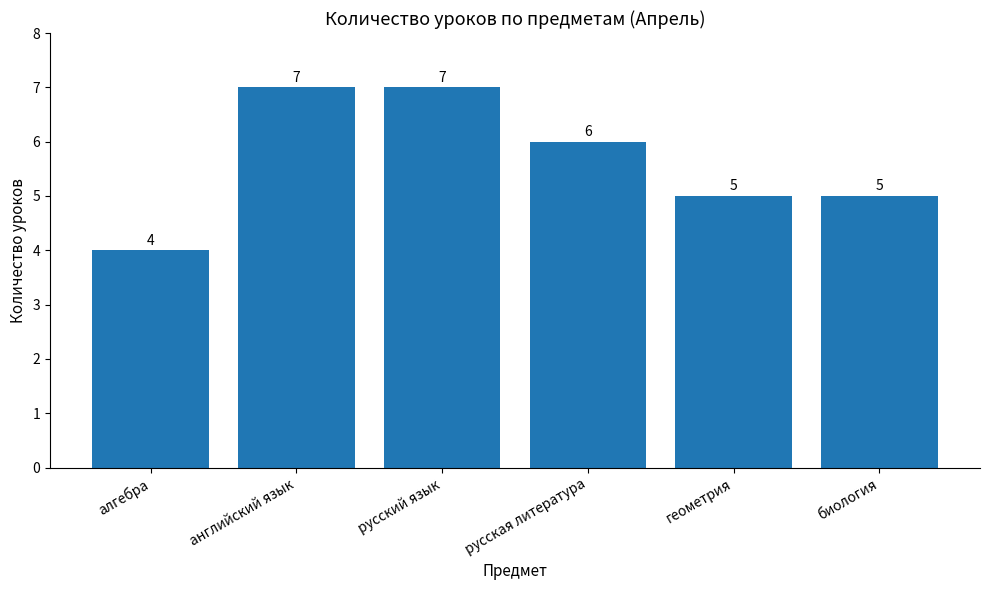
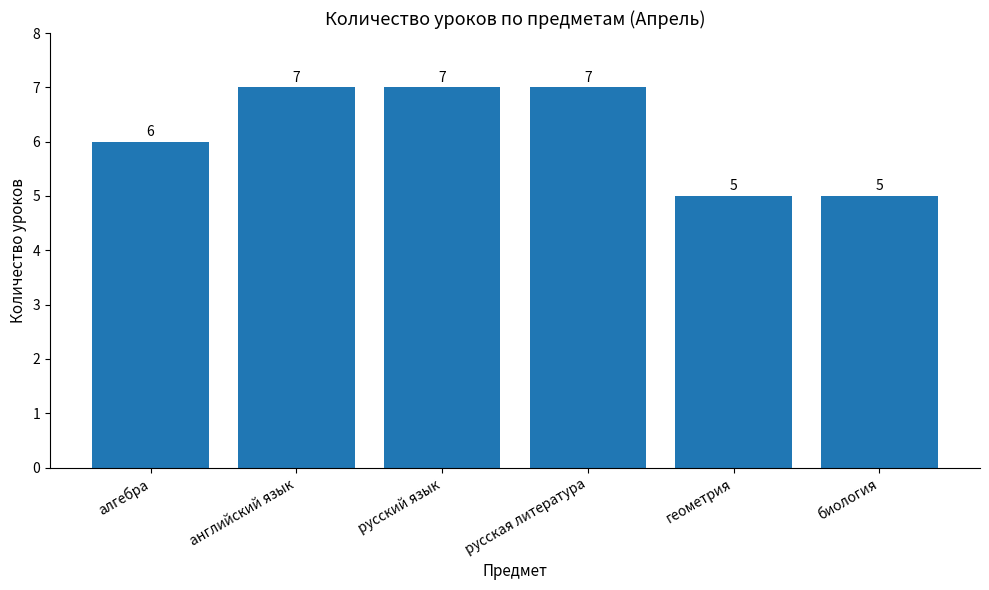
  {
-   "алгебра": 4,
+   "алгебра": 6,
    "английский язык": 7,
    "русский язык": 7,
-   "русская литература": 6,
+   "русская литература": 7,
    "геометрия": 5,
    "биология": 5
  }
